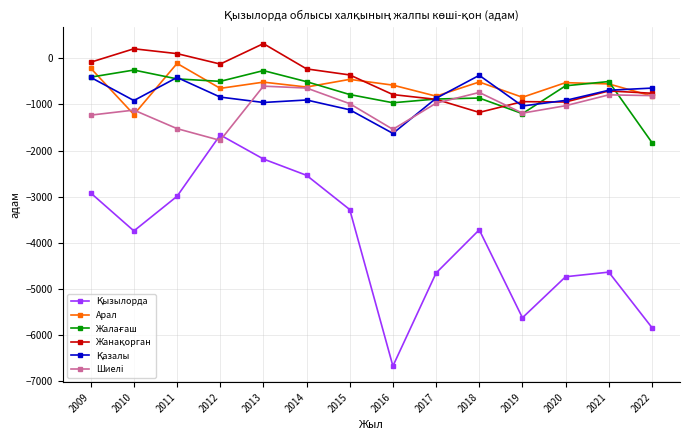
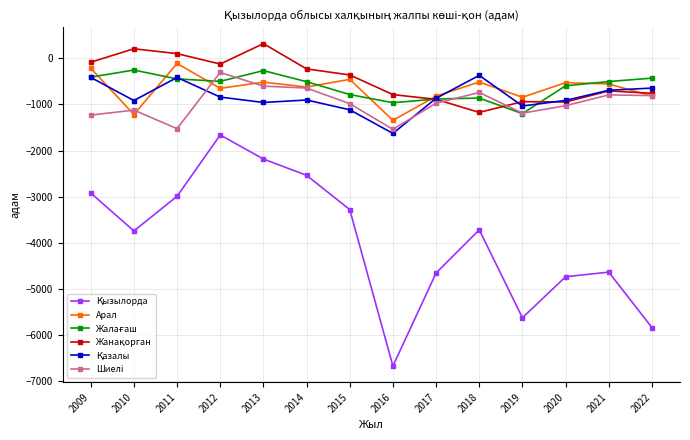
  {
    "Қызылорда": {
      "2009": -2900,
      "2010": -3700,
      "2011": -3000,
      "2012": -1700,
      "2013": -2200,
      "2014": -2500,
      "2015": -3300,
      "2016": -6700,
      "2017": -4700,
      "2018": -3700,
      "2019": -5600,
      "2020": -4700,
      "2021": -4600,
      "2022": -5800
    },
    "Арал": {
      "2009": -200,
      "2010": -1200,
      "2011": -100,
      "2012": -700,
      "2013": -500,
      "2015": -500,
-     "2016": -600,
+     "2016": -1300,
      "2018": -500,
      "2019": -800,
      "2020": -500
    },
    "Жалағаш": {
      "2010": -300,
      "2012": -500,
      "2013": -300,
      "2014": -500,
      "2015": -800,
      "2016": -1000,
      "2018": -900,
      "2020": -600,
-     "2022": -1800
+     "2022": -400
    },
    "Жанақорган": {
      "2009": -100,
      "2010": 200,
      "2011": 100,
      "2012": -100,
      "2013": 300,
      "2014": -200,
      "2015": -400,
      "2016": -800,
      "2018": -1200,
      "2019": -900
    },
    "Қазалы": {
      "2010": -900,
      "2012": -800,
      "2013": -1000,
      "2014": -900,
      "2015": -1100,
      "2016": -1600,
      "2018": -400,
      "2019": -1000,
      "2022": -600
    },
    "Шиелі": {
      "2009": -1200,
      "2010": -1100,
      "2011": -1500,
-     "2012": -1800,
+     "2012": -300,
      "2013": -600,
      "2015": -1000,
      "2016": -1500,
      "2017": -1000,
      "2018": -700,
      "2020": -1000,
      "2021": -800
    }
  }
